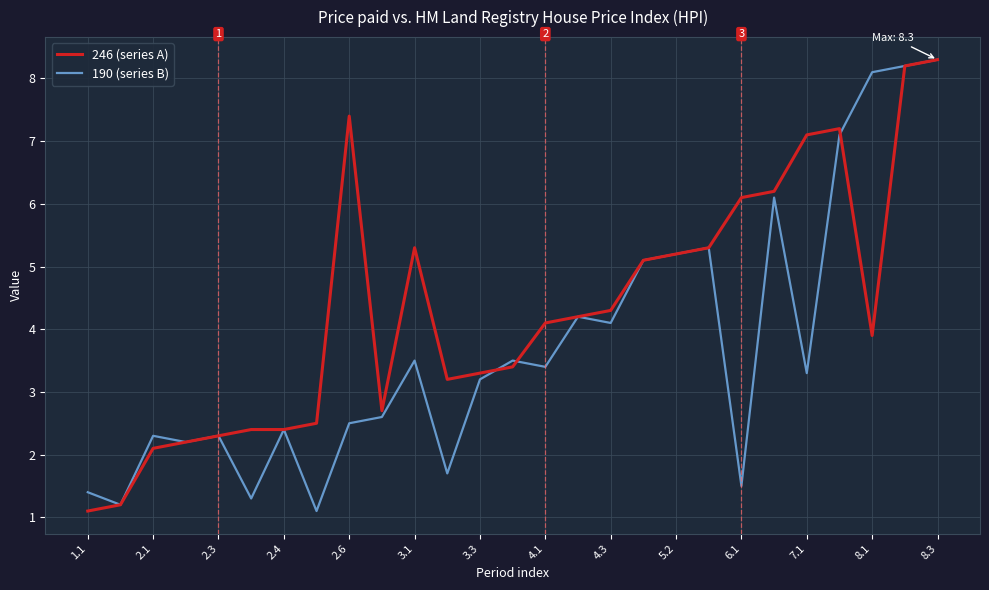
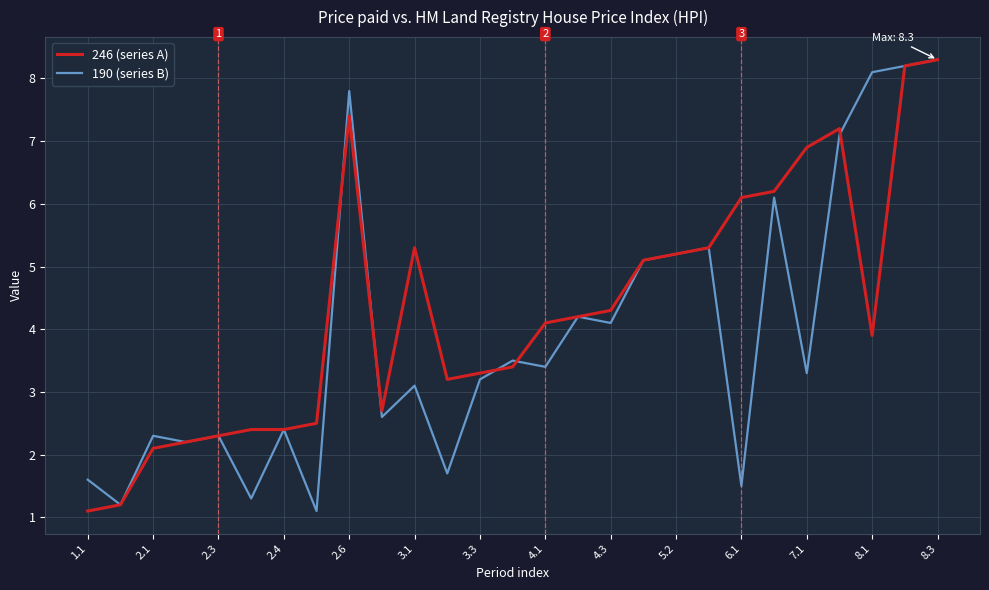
  {
    "246 (series A)": {
      "1.1": 1.1,
      "2.1": 2.1,
      "2.6": 7.4,
      "3.1": 5.3,
      "3.3": 3.3,
      "4.1": 4.1,
      "4.3": 4.3,
      "6.1": 6.1,
-     "7.1": 7.1,
+     "7.1": 6.9,
      "8.1": 3.9
    },
    "190 (series B)": {
-     "1.1": 1.4,
+     "1.1": 1.6,
      "2.1": 2.3,
-     "2.6": 2.5,
-     "3.1": 3.5,
+     "2.6": 7.8,
+     "3.1": 3.1,
      "3.3": 3.2,
      "4.1": 3.4,
      "4.3": 4.1,
      "6.1": 1.5,
      "7.1": 3.3,
      "8.1": 8.1
    }
  }
